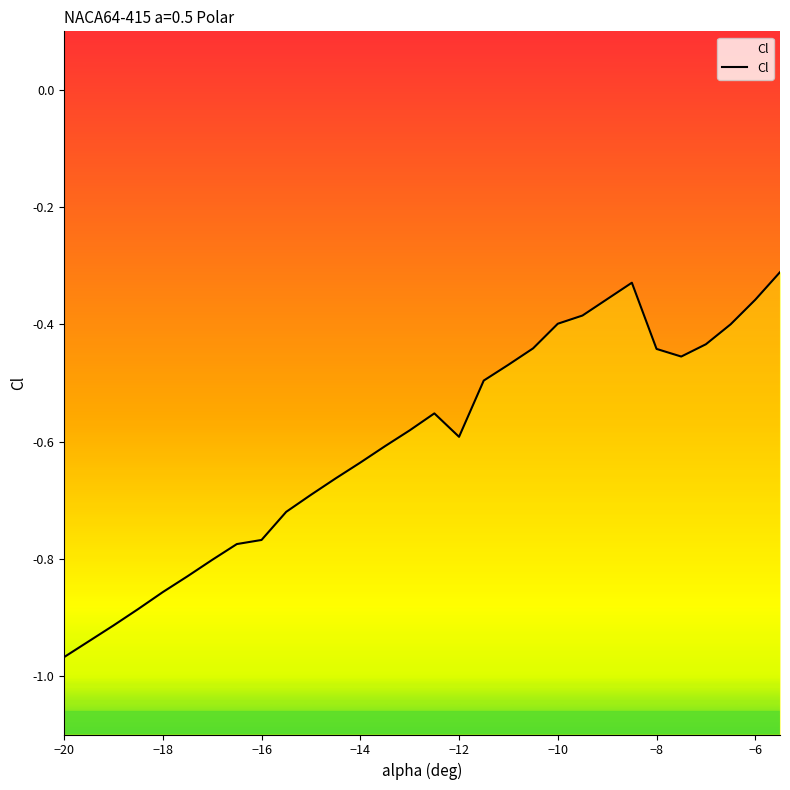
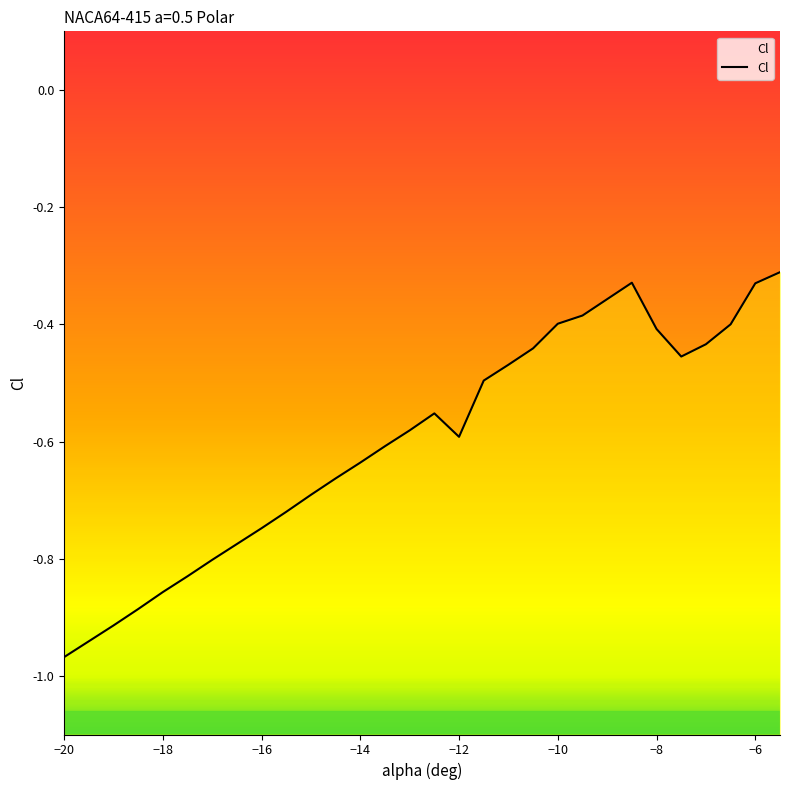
  {
    "−20": -0.97,
    "−18": -0.86,
-   "−16": -0.77,
+   "−16": -0.75,
    "−14": -0.64,
    "−12": -0.59,
    "−10": -0.40,
-   "−8": -0.44,
-   "−6": -0.36
+   "−8": -0.41,
+   "−6": -0.33
  }
